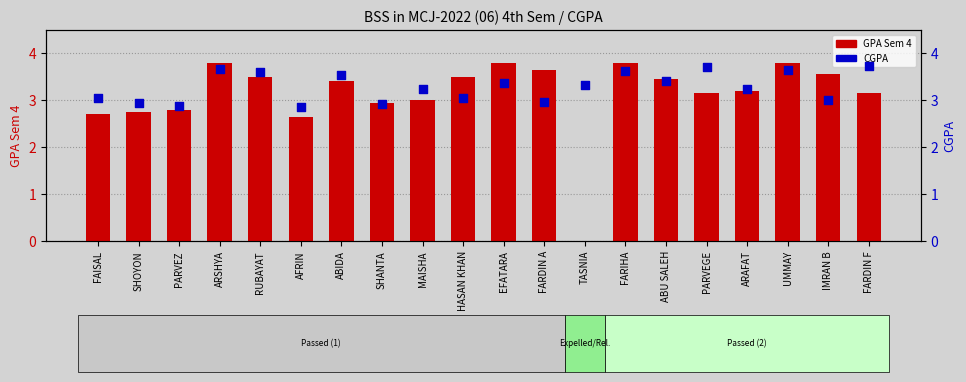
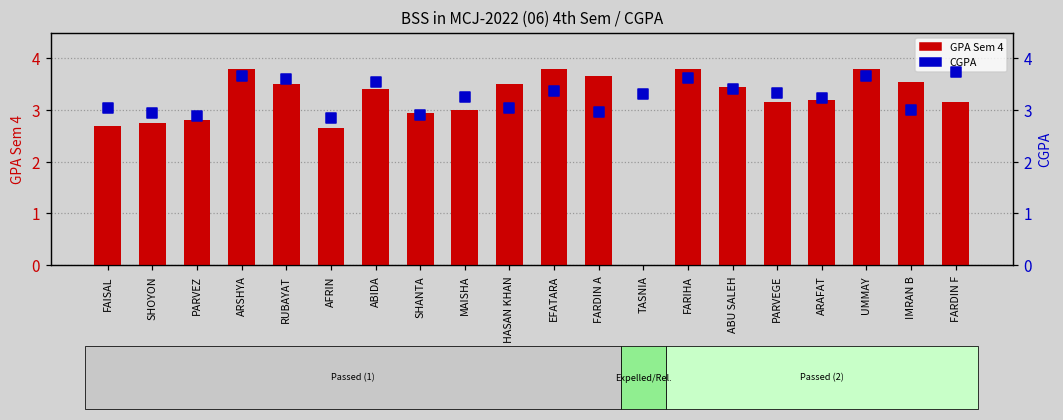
  {
    "GPA Sem 4": {
      "FAISAL": 2.7,
      "SHOYON": 2.8,
      "PARVEZ": 2.8,
      "ARSHYA": 3.8,
      "RUBAYAT": 3.5,
      "AFRIN": 2.7,
      "ABIDA": 3.4,
      "SHANTA": 3.0,
      "MAISHA": 3.0,
      "HASAN KHAN": 3.5,
      "EFATARA": 3.8,
      "FARDIN A": 3.7,
      "TASNIA": 0.0,
      "FARIHA": 3.8,
      "ABU SALEH": 3.5,
      "PARVEGE": 3.2,
      "ARAFAT": 3.2,
      "UMMAY": 3.8,
      "IMRAN B": 3.6,
      "FARDIN F": 3.2
    },
    "CGPA": {
-     "PARVEGE": 3.7
+     "PARVEGE": 3.3
    }
  }
